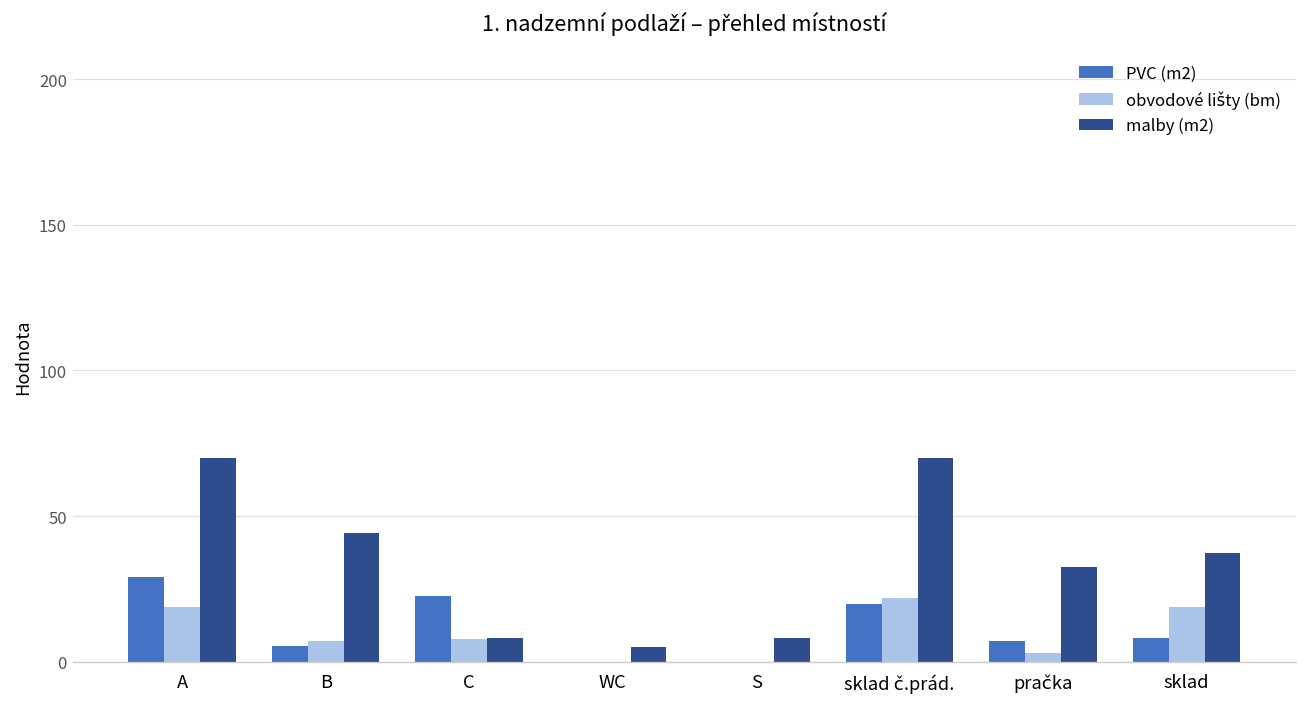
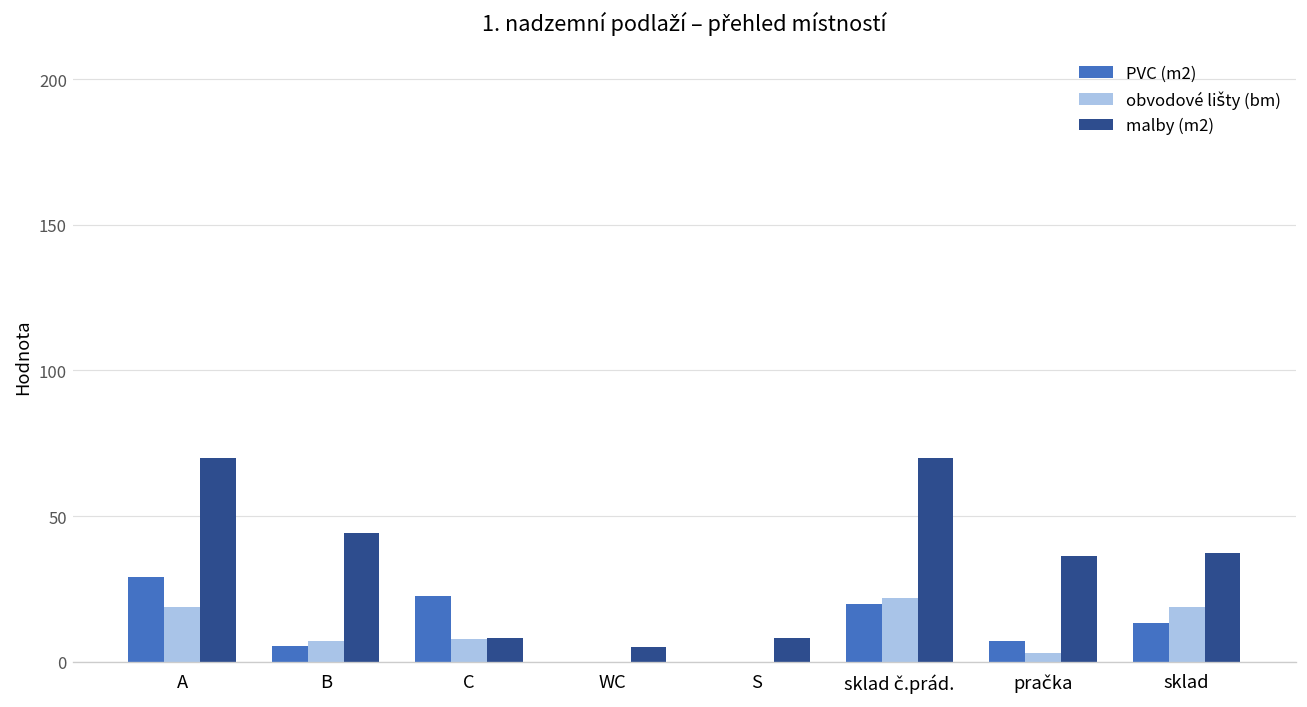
  {
    "PVC (m2)": {
      "A": 29,
      "B": 5,
      "C": 23,
      "WC": 0,
      "S": 0,
      "sklad č.prád.": 20,
      "pračka": 7,
-     "sklad": 8
+     "sklad": 13
    },
    "obvodové lišty (bm)": {
      "A": 19,
      "B": 7,
      "C": 8,
      "WC": 0,
      "S": 0,
      "sklad č.prád.": 22,
      "pračka": 3,
      "sklad": 19
    },
    "malby (m2)": {
      "A": 70,
      "B": 44,
      "C": 8,
      "WC": 5,
      "S": 8,
      "sklad č.prád.": 70,
-     "pračka": 32,
+     "pračka": 36,
      "sklad": 37
    }
  }
